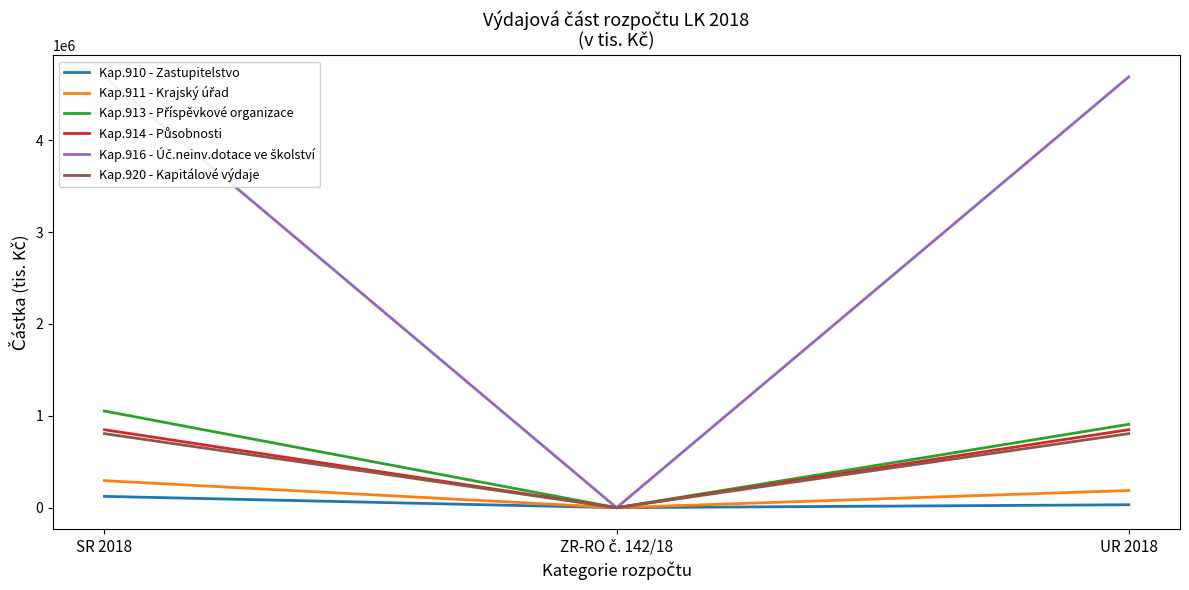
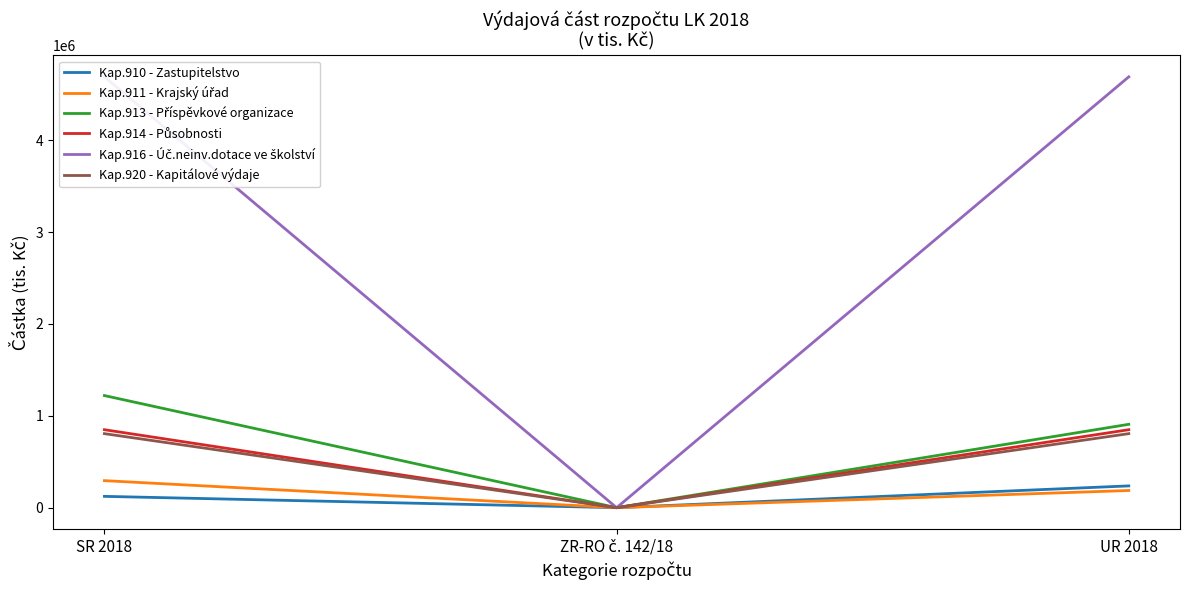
  {
    "Kap.910 - Zastupitelstvo": {
      "SR 2018": 100000,
-     "UR 2018": 0
+     "UR 2018": 200000
    },
    "Kap.911 - Krajský úřad": {
      "SR 2018": 300000,
      "UR 2018": 200000
    },
    "Kap.913 - Příspěvkové organizace": {
-     "SR 2018": 1100000,
+     "SR 2018": 1200000,
      "UR 2018": 900000
    },
    "Kap.914 - Působnosti": {
      "SR 2018": 800000,
      "UR 2018": 800000
    },
    "Kap.916 - Úč.neinv.dotace ve školství": {
      "UR 2018": 4700000
    },
    "Kap.920 - Kapitálové výdaje": {
      "SR 2018": 800000,
      "UR 2018": 800000
    }
  }
